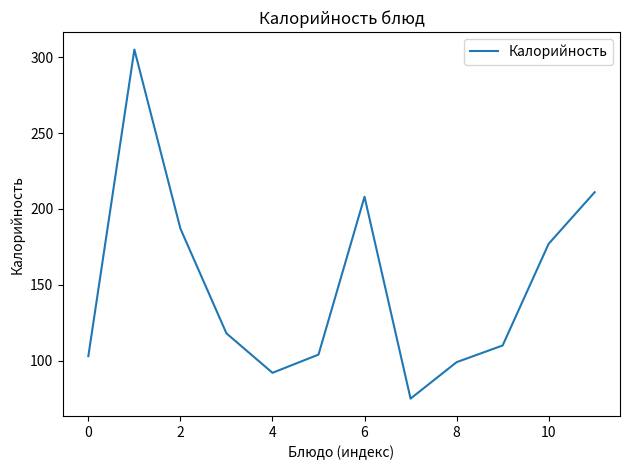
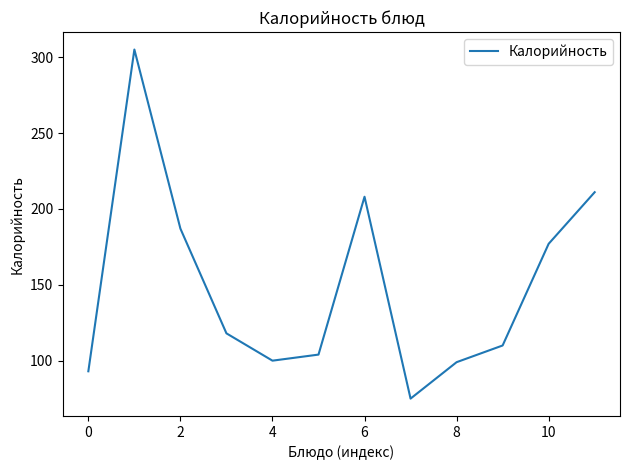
  {
-   "0": 103,
+   "0": 93,
    "2": 187,
-   "4": 92,
+   "4": 100,
    "6": 208,
    "8": 99,
    "10": 177
  }
